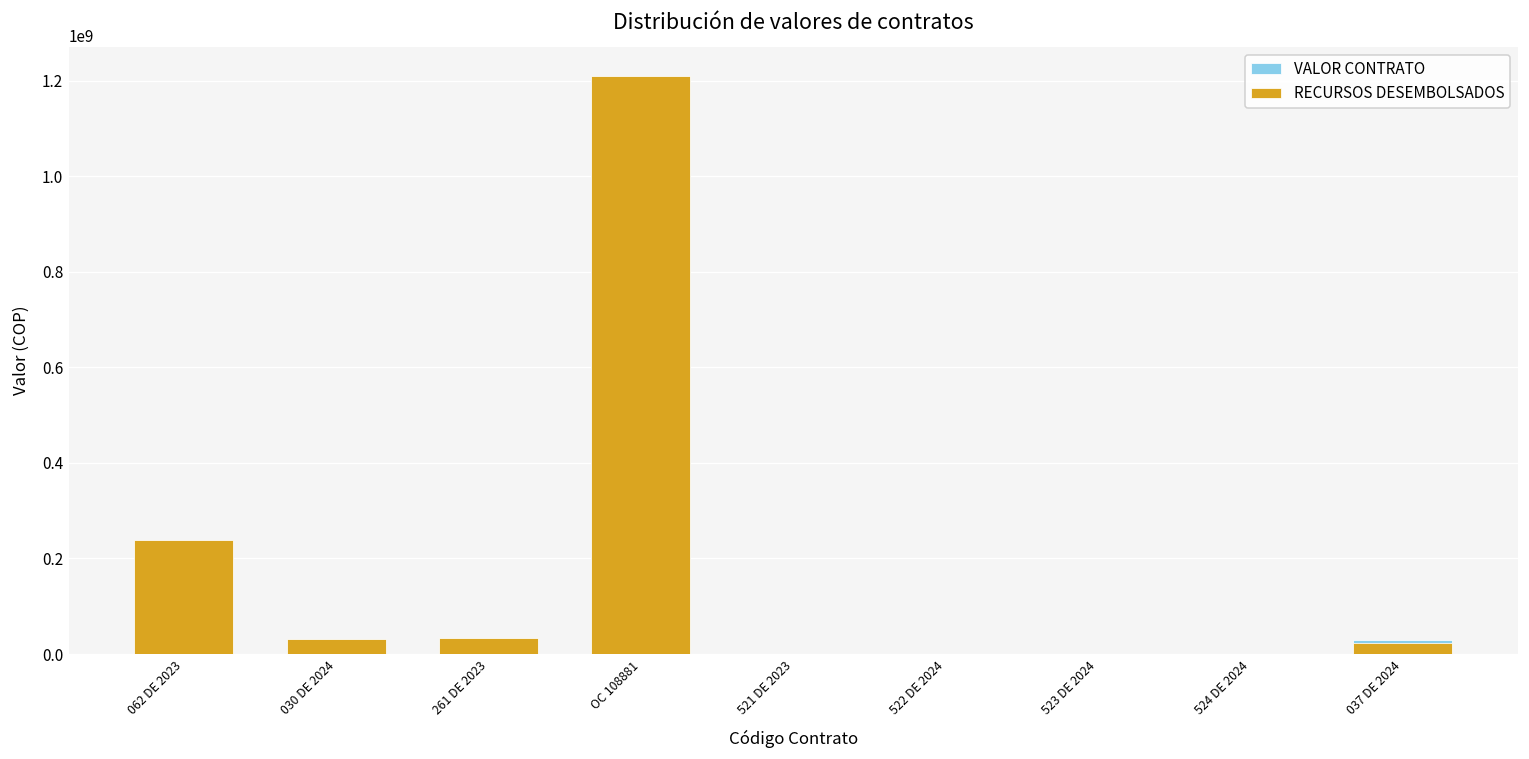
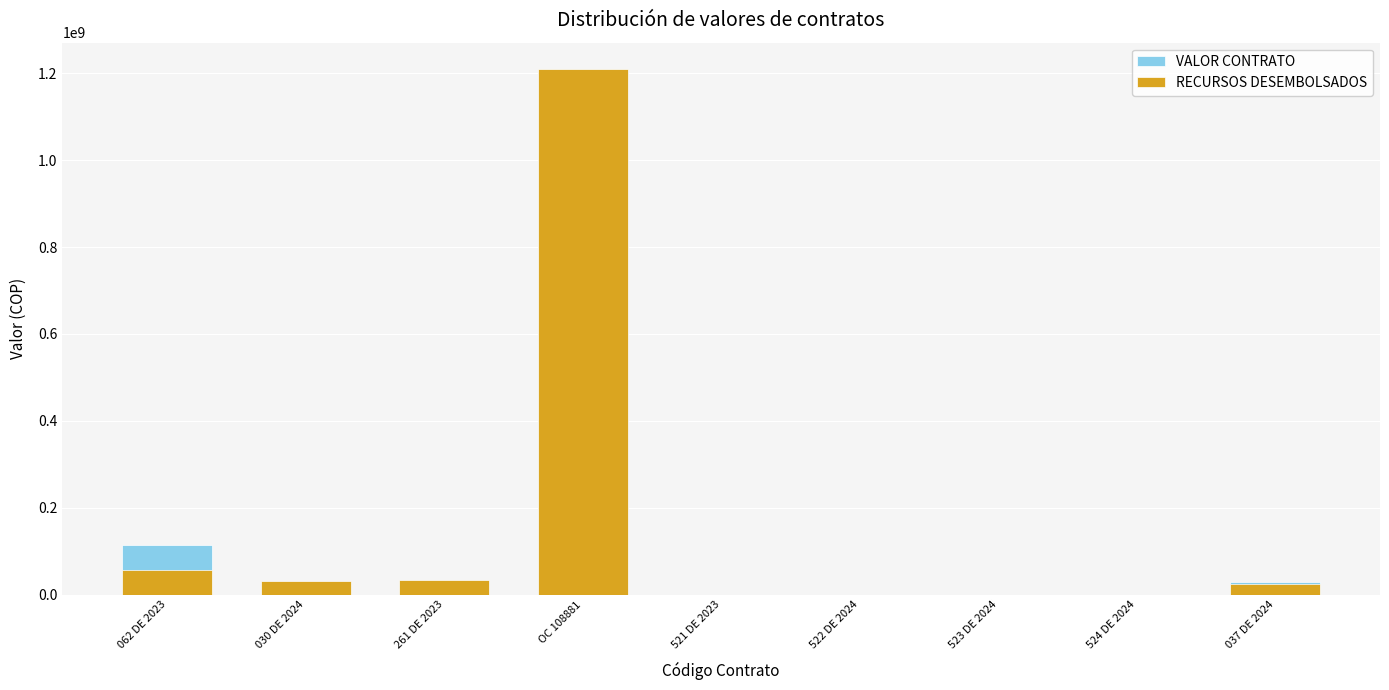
  {
    "VALOR CONTRATO": {
-     "062 DE 2023": 70000000,
+     "062 DE 2023": 110000000,
      "030 DE 2024": 30000000,
      "261 DE 2023": 30000000,
      "OC 108881": 1210000000,
      "521 DE 2023": 0,
      "522 DE 2024": 0,
      "523 DE 2024": 0,
      "524 DE 2024": 0,
      "037 DE 2024": 30000000
    },
    "RECURSOS DESEMBOLSADOS": {
-     "062 DE 2023": 240000000,
+     "062 DE 2023": 60000000,
      "030 DE 2024": 30000000,
      "261 DE 2023": 30000000,
      "OC 108881": 1210000000,
      "521 DE 2023": 0,
      "522 DE 2024": 0,
      "523 DE 2024": 0,
      "524 DE 2024": 0
    }
  }
